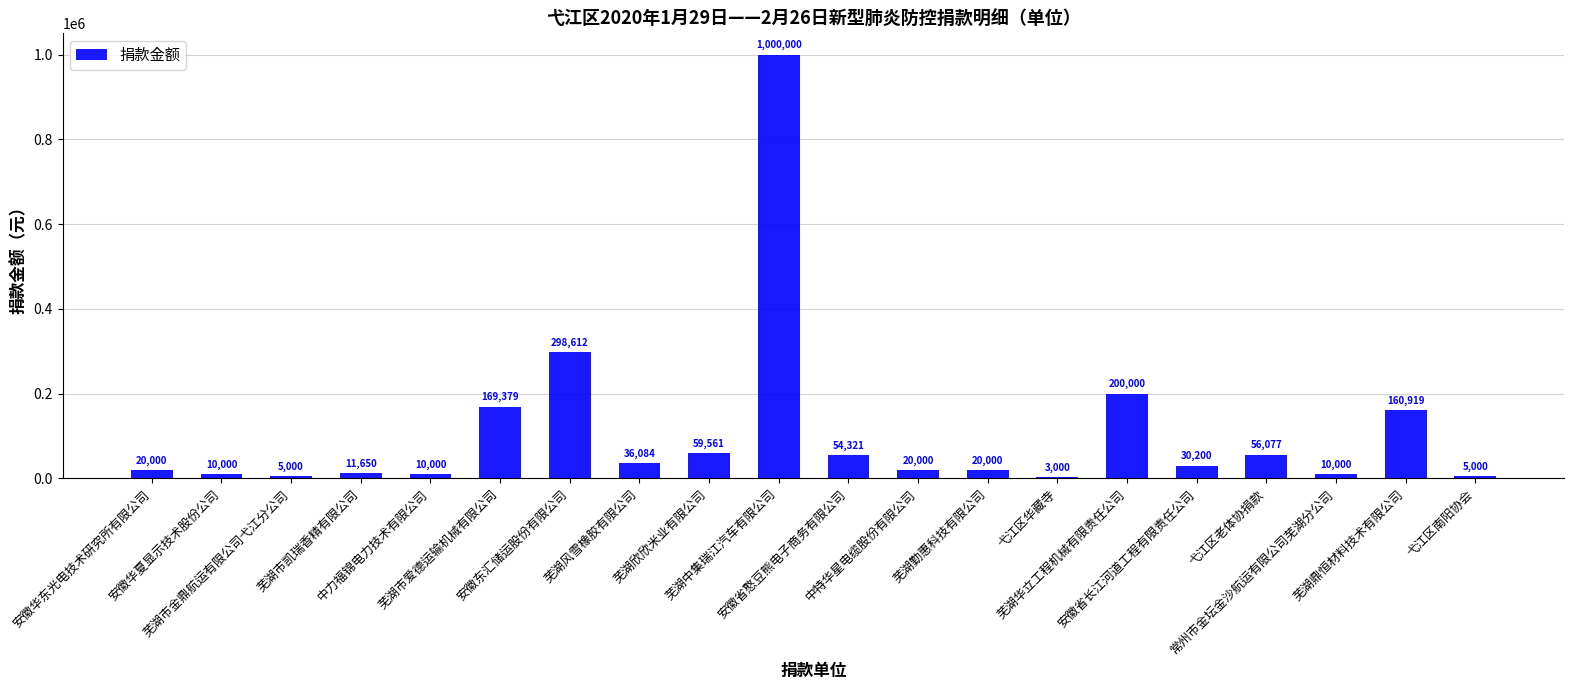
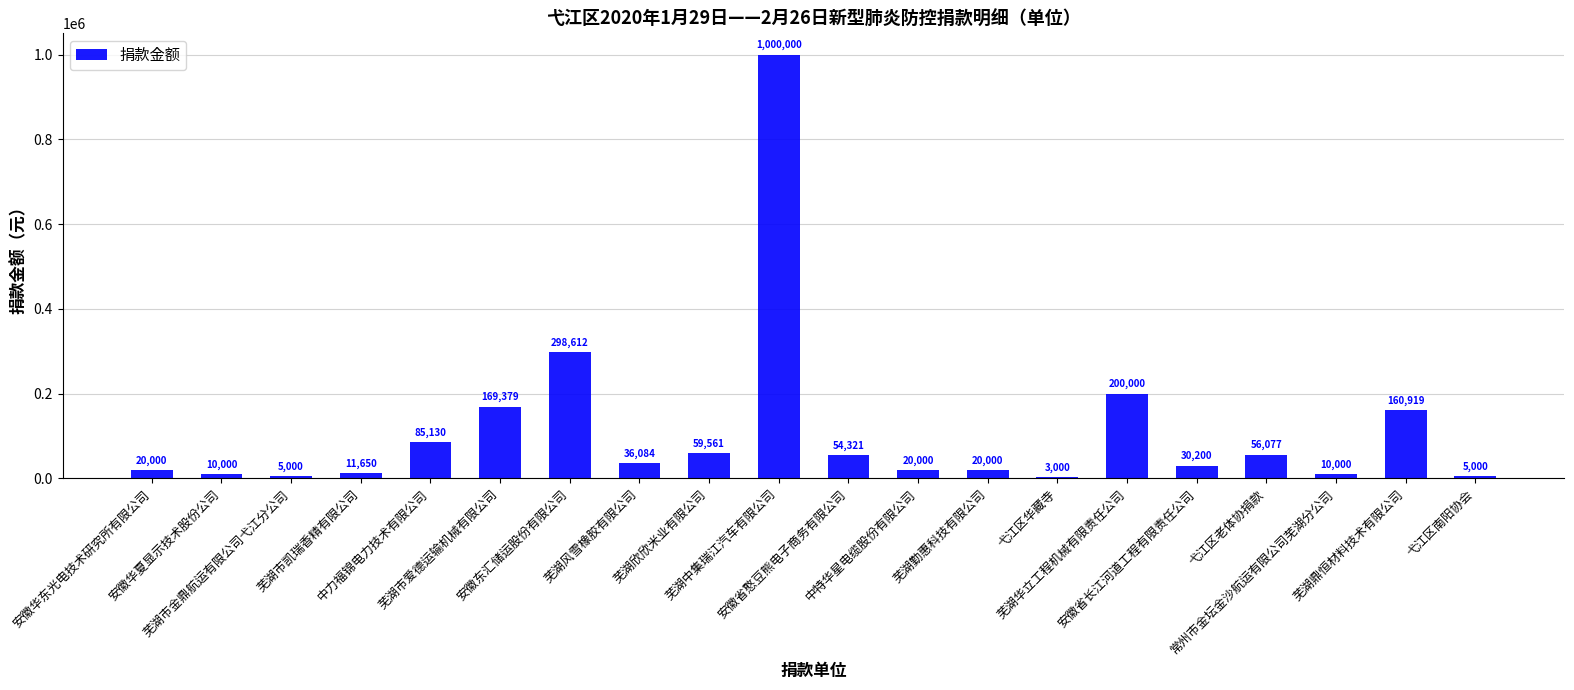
  {
    "安徽华东光电技术研究所有限公司": "20,000",
    "安徽华夏显示技术股份公司": "10,000",
    "芜湖市金鼎航运有限公司弋江分公司": "5,000",
    "芜湖市凯瑞香精有限公司": "11,650",
-   "中力福锦电力技术有限公司": "10,000",
+   "中力福锦电力技术有限公司": "85,130",
    "芜湖市爱德运输机械有限公司": "169,379",
    "安徽东汇储运股份有限公司": "298,612",
    "芜湖风雪橡胶有限公司": "36,084",
    "芜湖欣欣米业有限公司": "59,561",
    "芜湖中集瑞江汽车有限公司": "1,000,000",
    "安徽省憨豆熊电子商务有限公司": "54,321",
    "中特华星电缆股份有限公司": "20,000",
    "芜湖勤惠科技有限公司": "20,000",
    "弋江区华藏寺": "3,000",
    "芜湖华立工程机械有限责任公司": "200,000",
    "安徽省长江河道工程有限责任公司": "30,200",
    "弋江区老体协捐款": "56,077",
    "常州市金坛金沙航运有限公司芜湖分公司": "10,000",
    "芜湖鼎恒材料技术有限公司": "160,919",
    "弋江区南阳协会": "5,000"
  }
